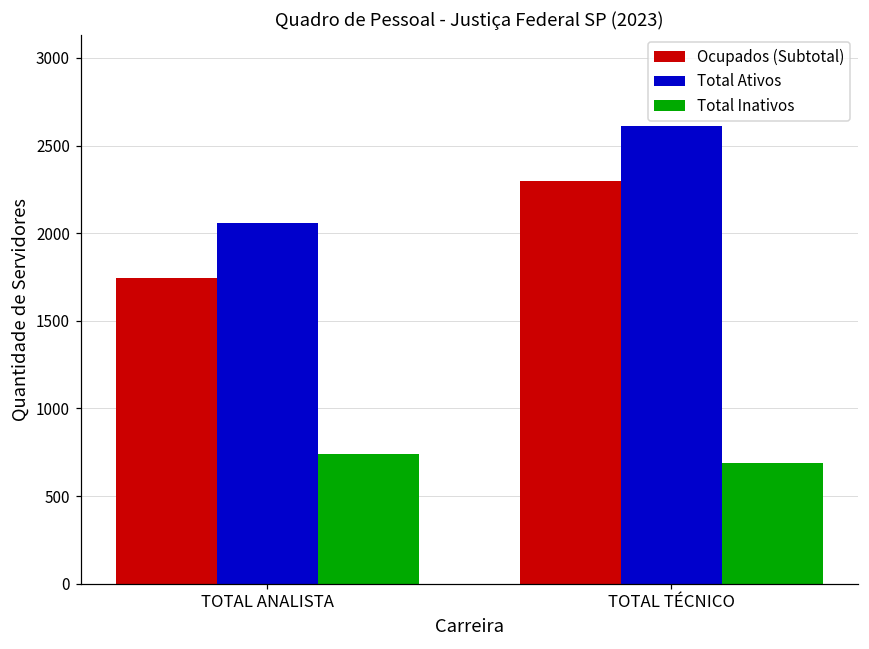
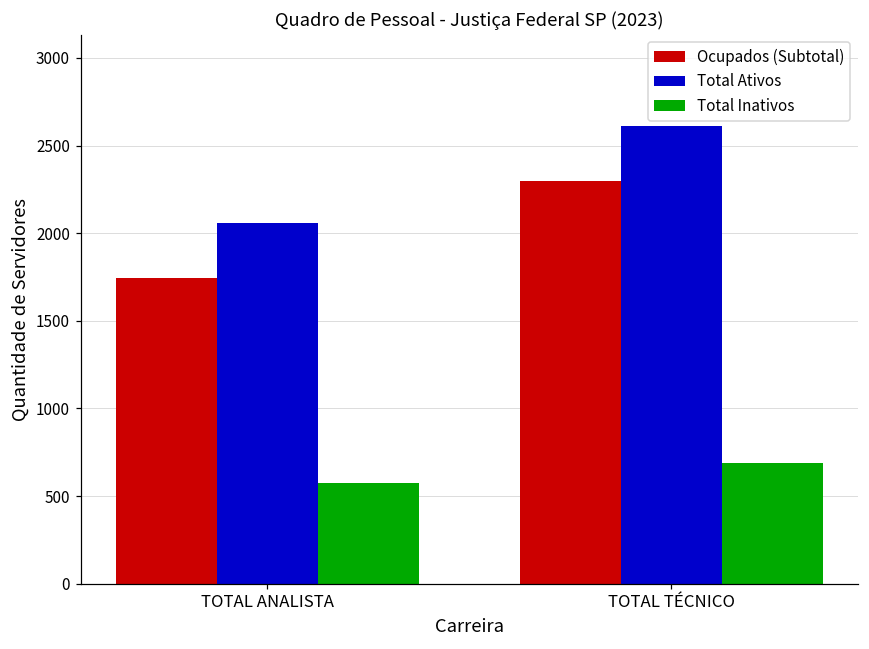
  {
    "Ocupados (Subtotal)": {
      "TOTAL ANALISTA": 1740,
      "TOTAL TÉCNICO": 2300
    },
    "Total Ativos": {
      "TOTAL ANALISTA": 2060,
      "TOTAL TÉCNICO": 2610
    },
    "Total Inativos": {
-     "TOTAL ANALISTA": 740,
+     "TOTAL ANALISTA": 580,
      "TOTAL TÉCNICO": 690
    }
  }
